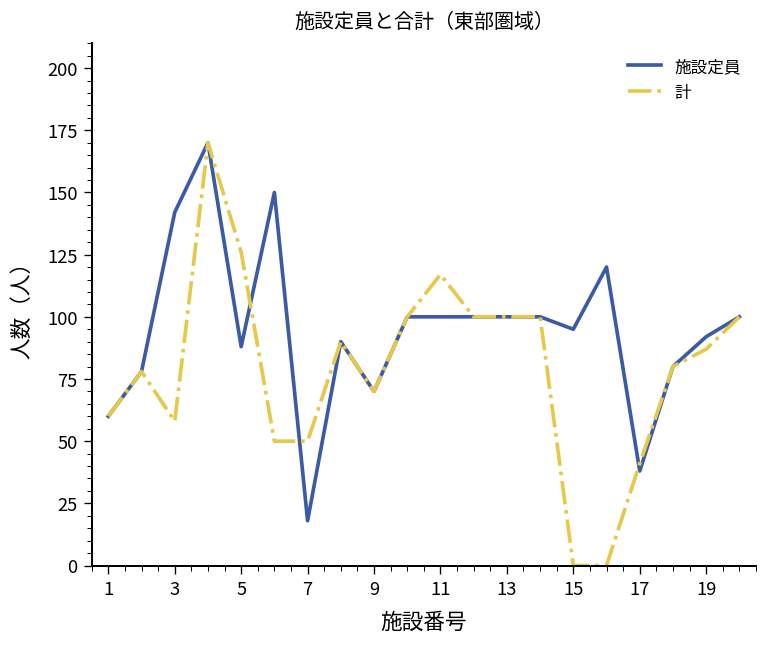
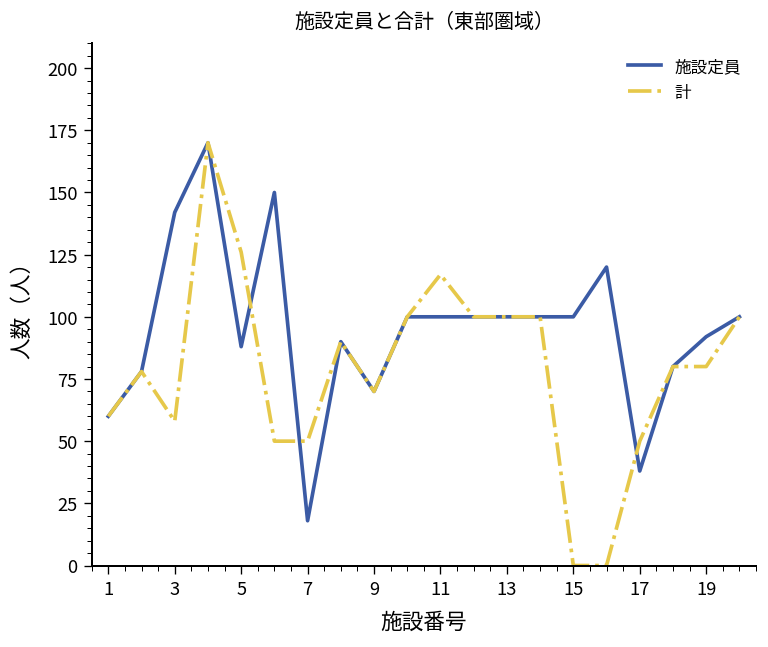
  {
    "施設定員": {
      "3": 142,
      "5": 88,
      "7": 18,
      "11": 100,
-     "15": 95,
+     "15": 100,
      "17": 38,
      "19": 92
    },
    "計": {
      "3": 58,
      "5": 126,
      "7": 50,
      "11": 117,
      "15": 0,
-     "17": 41,
-     "19": 87
+     "17": 50,
+     "19": 80
    }
  }
